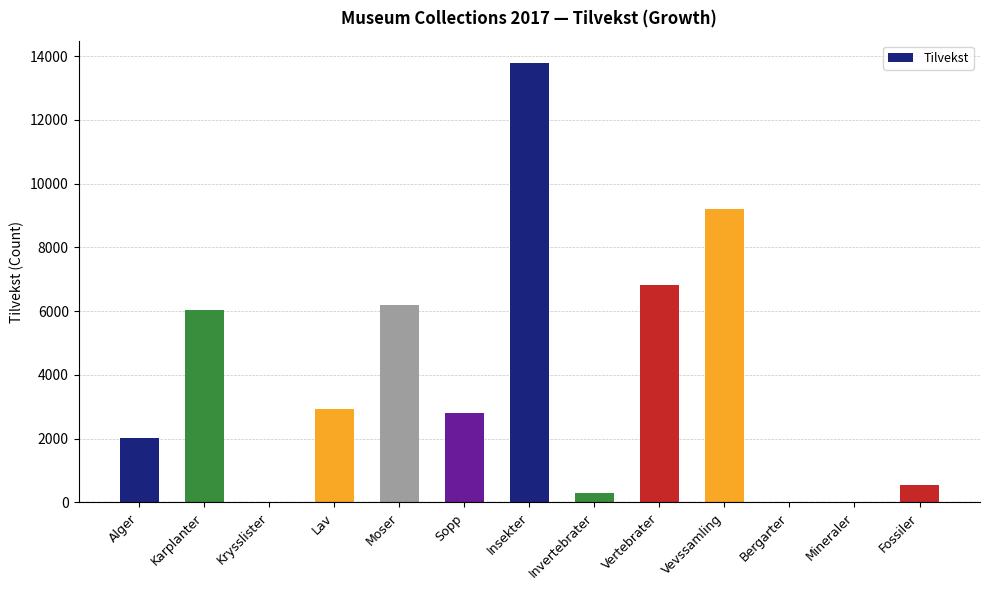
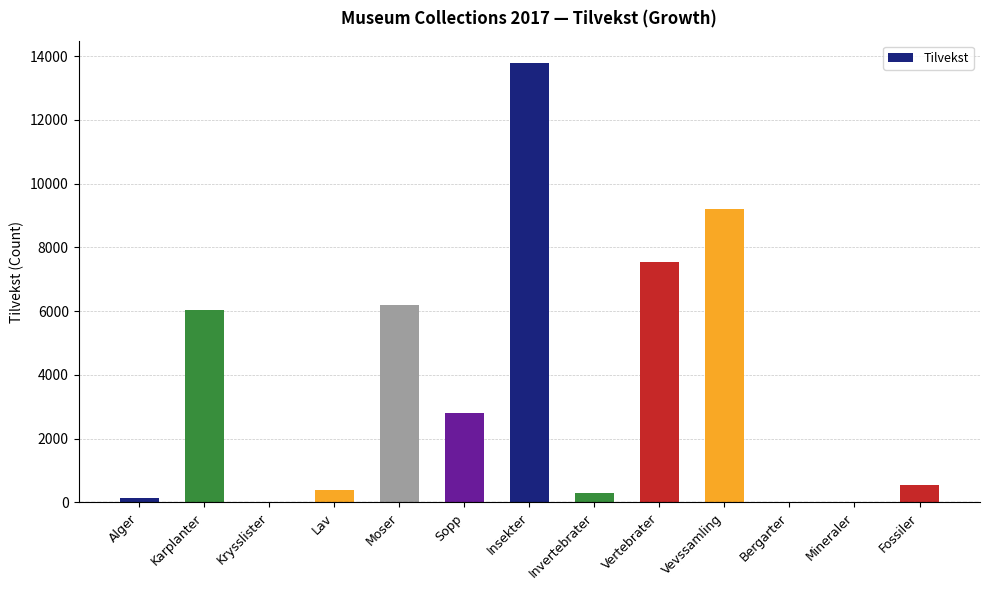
  {
-   "Alger": 2000,
+   "Alger": 200,
    "Karplanter": 6000,
    "Krysslister": 0,
-   "Lav": 2900,
+   "Lav": 400,
    "Moser": 6200,
    "Sopp": 2800,
    "Insekter": 13800,
    "Invertebrater": 300,
-   "Vertebrater": 6800,
+   "Vertebrater": 7500,
    "Vevssamling": 9200,
    "Bergarter": 0,
    "Mineraler": 0,
    "Fossiler": 500
  }
